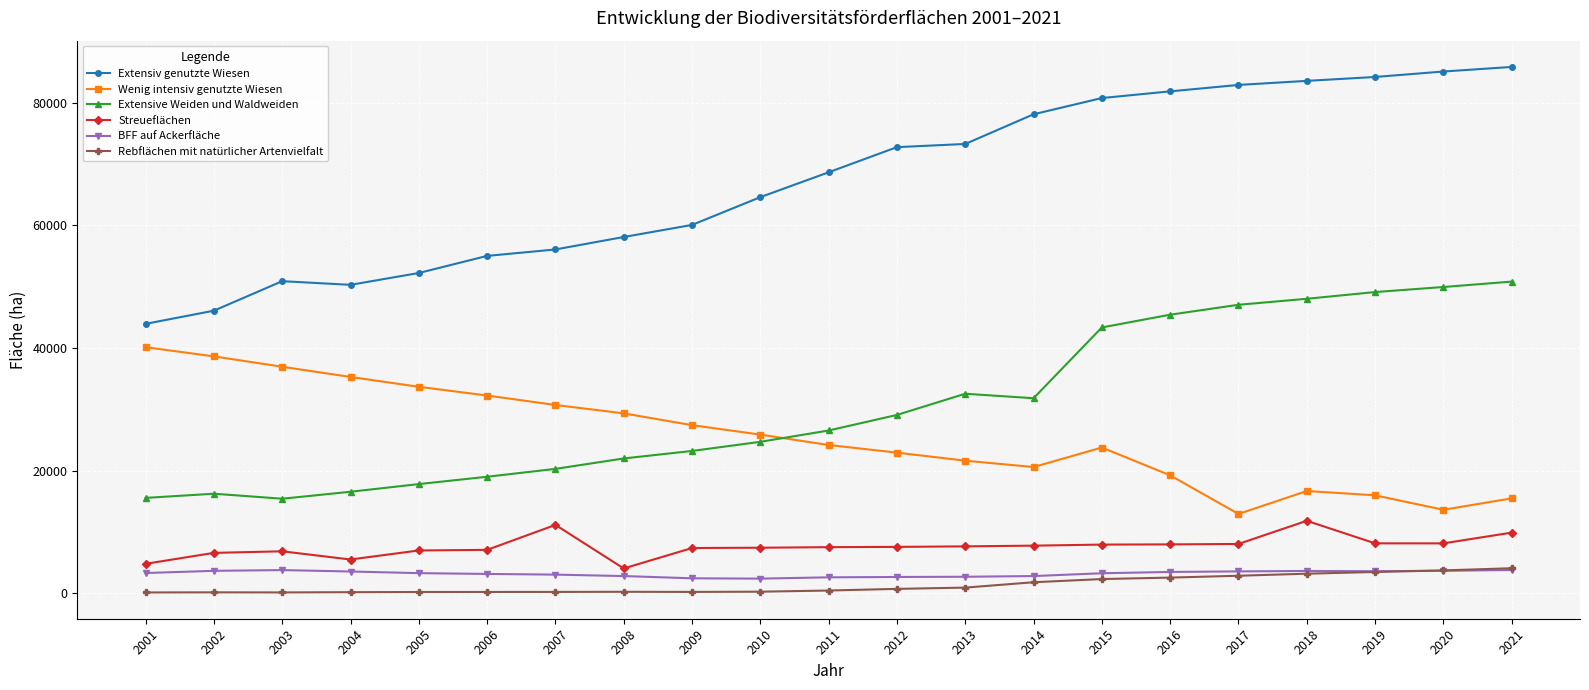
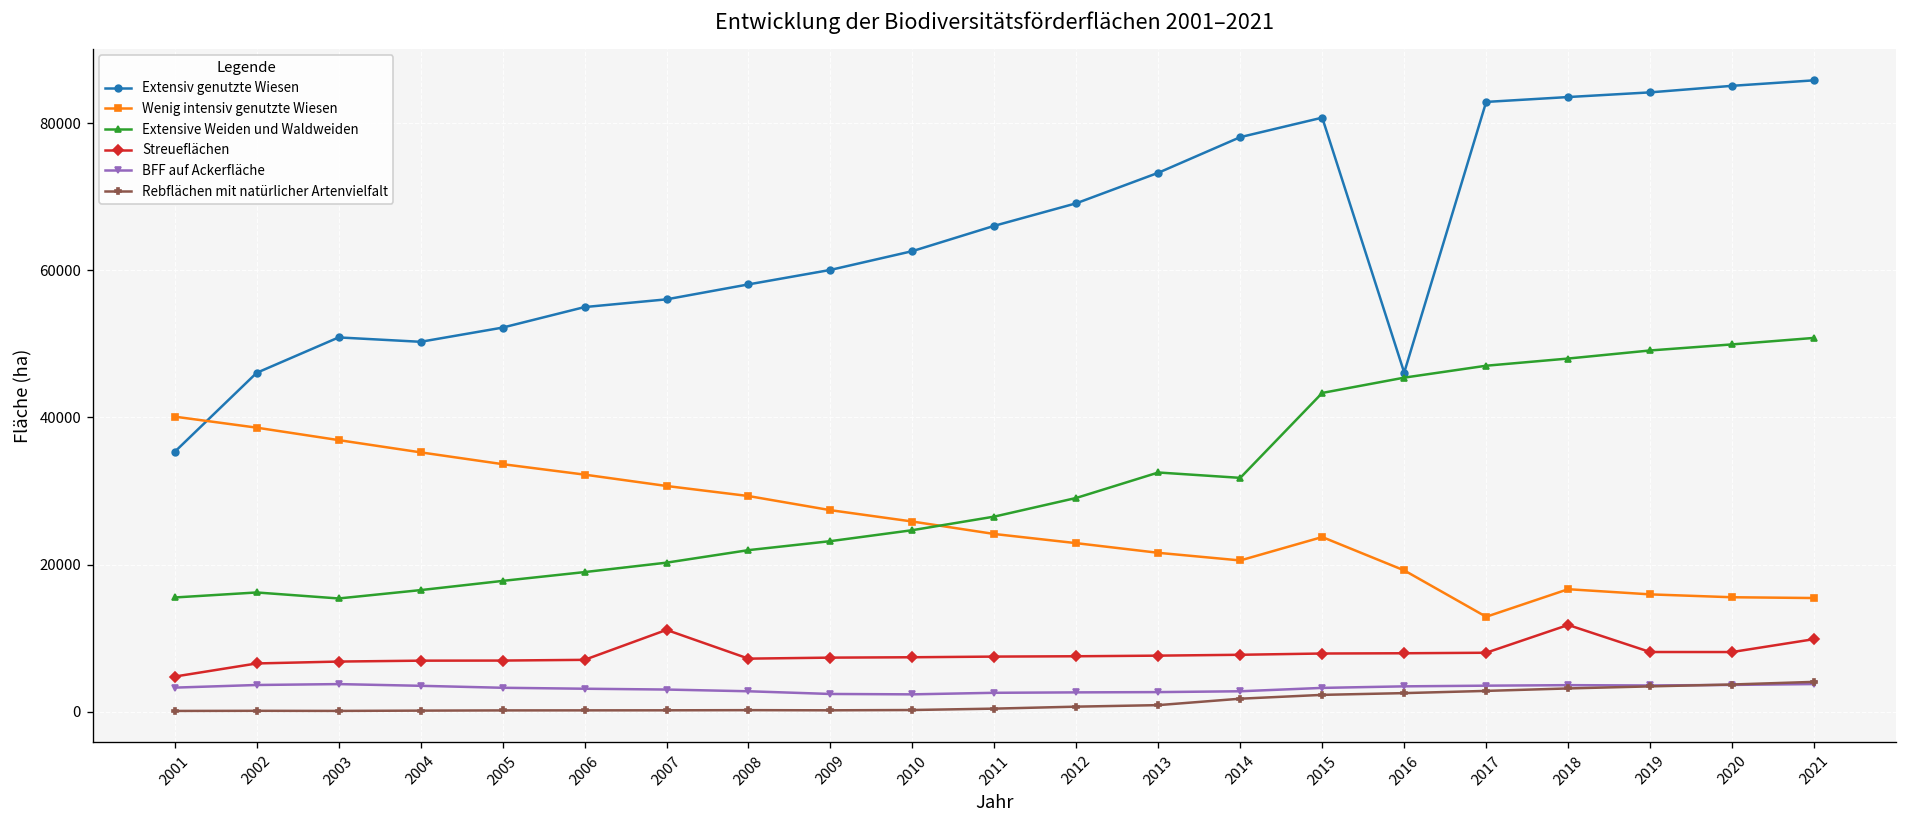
  {
    "Extensiv genutzte Wiesen": {
-     "2001": 44000,
+     "2001": 35000,
      "2002": 46000,
      "2003": 51000,
      "2004": 50000,
      "2005": 52000,
      "2006": 55000,
      "2007": 56000,
      "2008": 58000,
      "2009": 60000,
-     "2010": 65000,
-     "2011": 69000,
-     "2012": 73000,
+     "2010": 63000,
+     "2011": 66000,
+     "2012": 69000,
      "2013": 73000,
      "2014": 78000,
      "2015": 81000,
-     "2016": 82000,
+     "2016": 46000,
      "2017": 83000,
      "2018": 84000,
      "2019": 84000,
      "2020": 85000,
      "2021": 86000
    },
    "Wenig intensiv genutzte Wiesen": {
      "2001": 40000,
      "2002": 39000,
      "2003": 37000,
      "2004": 35000,
      "2005": 34000,
      "2006": 32000,
      "2007": 31000,
      "2008": 29000,
      "2009": 27000,
      "2010": 26000,
      "2011": 24000,
      "2012": 23000,
      "2013": 22000,
      "2014": 21000,
      "2015": 24000,
      "2016": 19000,
      "2017": 13000,
      "2018": 17000,
      "2019": 16000,
-     "2020": 14000,
+     "2020": 16000,
      "2021": 15000
    },
    "Extensive Weiden und Waldweiden": {
      "2001": 16000,
      "2002": 16000,
      "2003": 15000,
      "2004": 17000,
      "2005": 18000,
      "2006": 19000,
      "2007": 20000,
      "2008": 22000,
      "2009": 23000,
      "2010": 25000,
      "2011": 27000,
      "2012": 29000,
      "2013": 33000,
      "2014": 32000,
      "2015": 43000,
      "2016": 45000,
      "2017": 47000,
      "2018": 48000,
      "2019": 49000,
      "2020": 50000,
      "2021": 51000
    },
    "Streueflächen": {
      "2001": 5000,
      "2002": 7000,
      "2003": 7000,
-     "2004": 5000,
+     "2004": 7000,
      "2005": 7000,
      "2006": 7000,
      "2007": 11000,
-     "2008": 4000,
+     "2008": 7000,
      "2009": 7000,
      "2010": 7000,
      "2011": 8000,
      "2012": 8000,
      "2013": 8000,
      "2014": 8000,
      "2015": 8000,
      "2016": 8000,
      "2017": 8000,
      "2018": 12000,
      "2019": 8000,
      "2020": 8000,
      "2021": 10000
    },
    "BFF auf Ackerfläche": {
      "2001": 3000,
      "2002": 4000,
      "2003": 4000,
      "2004": 4000,
      "2005": 3000,
      "2006": 3000,
      "2007": 3000,
      "2008": 3000,
      "2009": 2000,
      "2010": 2000,
      "2011": 3000,
      "2012": 3000,
      "2013": 3000,
      "2014": 3000,
      "2015": 3000,
      "2016": 3000,
      "2017": 4000,
      "2018": 4000
    },
    "Rebflächen mit natürlicher Artenvielfalt": {
      "2001": 0,
      "2002": 0,
      "2003": 0,
      "2004": 0,
      "2005": 0,
      "2006": 0,
      "2007": 0,
      "2008": 0,
      "2009": 0,
      "2010": 0,
      "2011": 0,
      "2012": 1000,
      "2013": 1000,
      "2014": 2000,
      "2015": 2000,
      "2016": 3000,
      "2017": 3000,
      "2018": 3000
    }
  }
